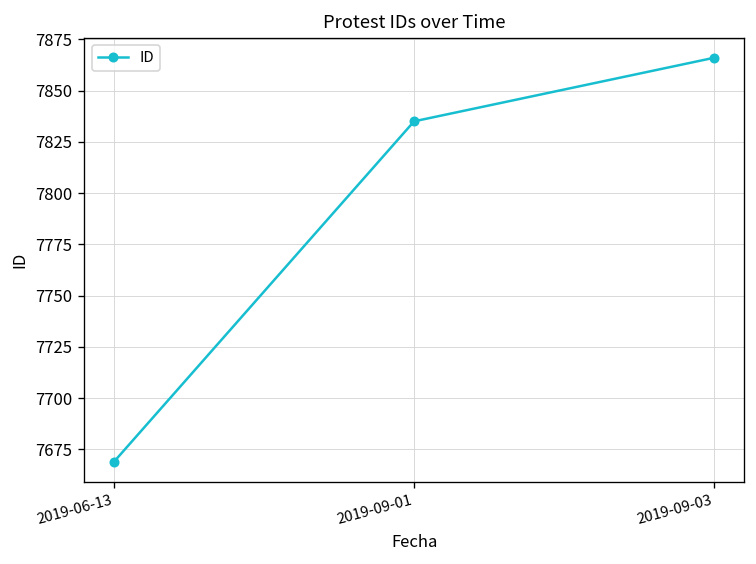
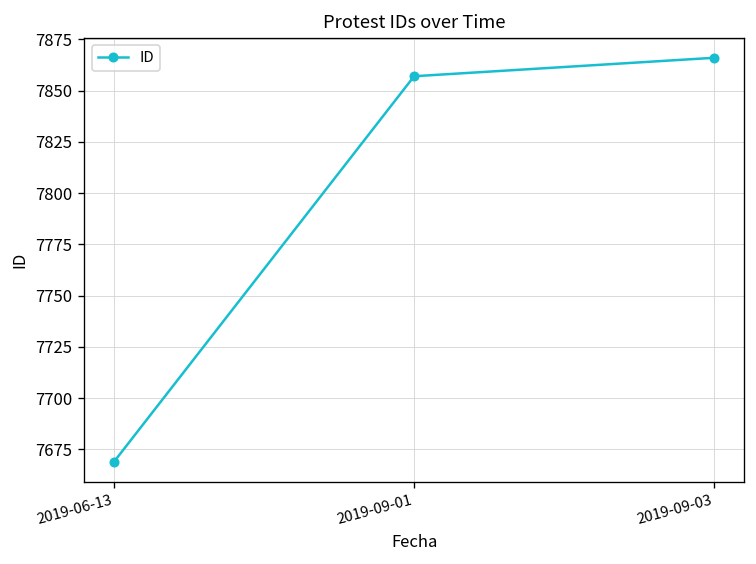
  {
    "2019-06-13": 7669,
-   "2019-09-01": 7835,
+   "2019-09-01": 7857,
    "2019-09-03": 7866
  }
